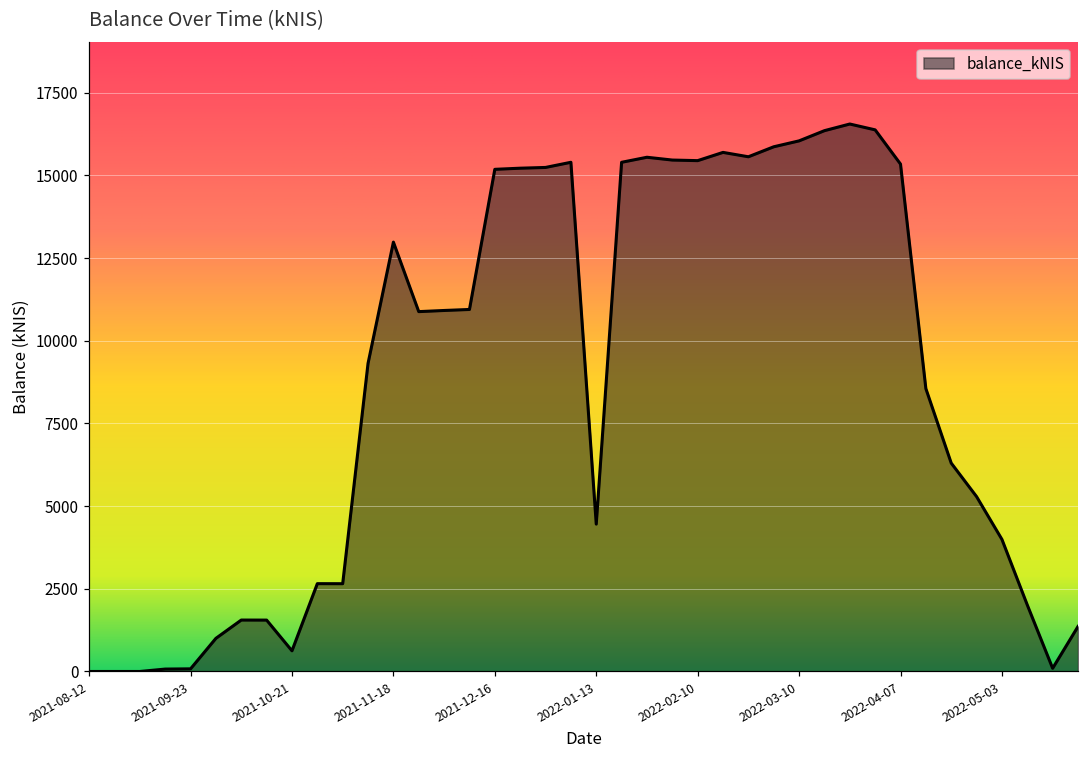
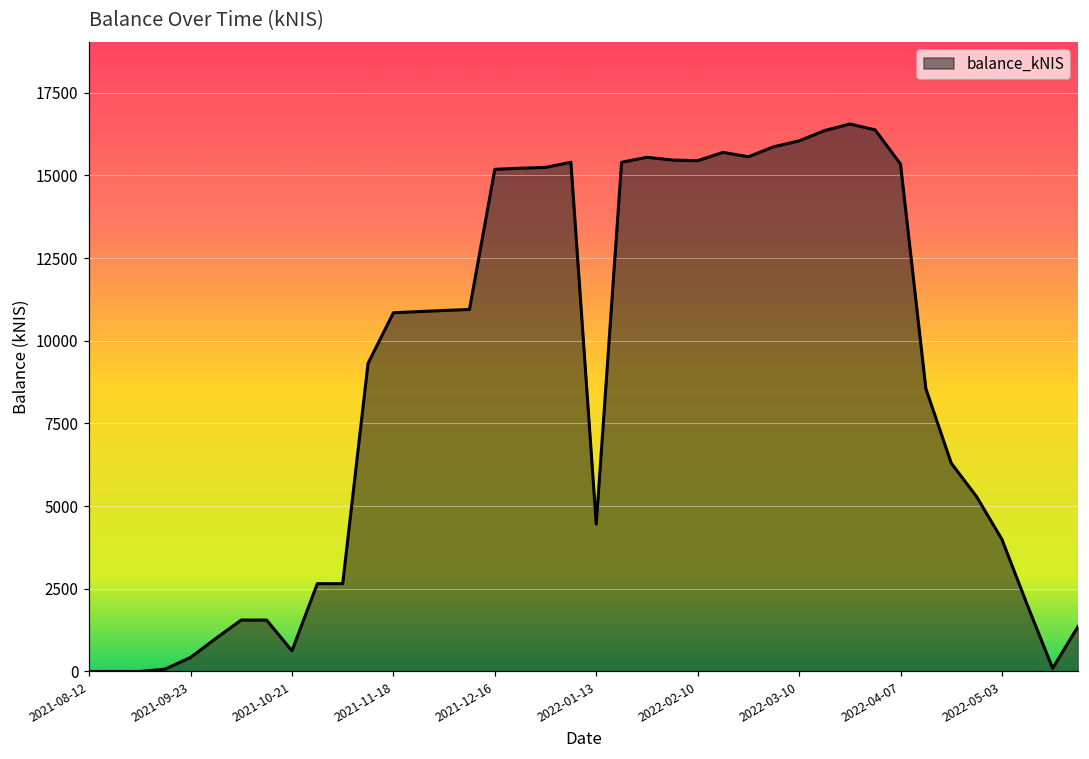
  {
    "2021-08-12": 0,
-   "2021-09-23": 100,
+   "2021-09-23": 400,
    "2021-10-21": 600,
-   "2021-11-18": 13000,
+   "2021-11-18": 10800,
    "2021-12-16": 15200,
    "2022-01-13": 4500,
    "2022-02-10": 15400,
    "2022-03-10": 16000,
    "2022-04-07": 15300,
    "2022-05-03": 4000
  }
